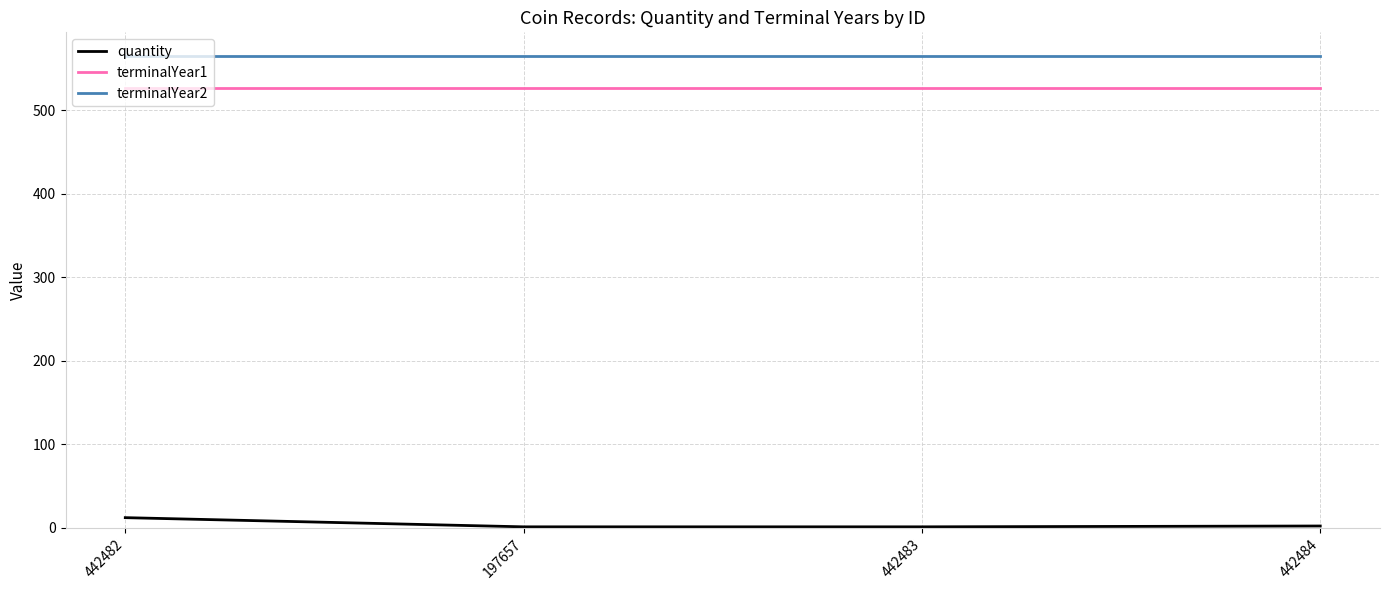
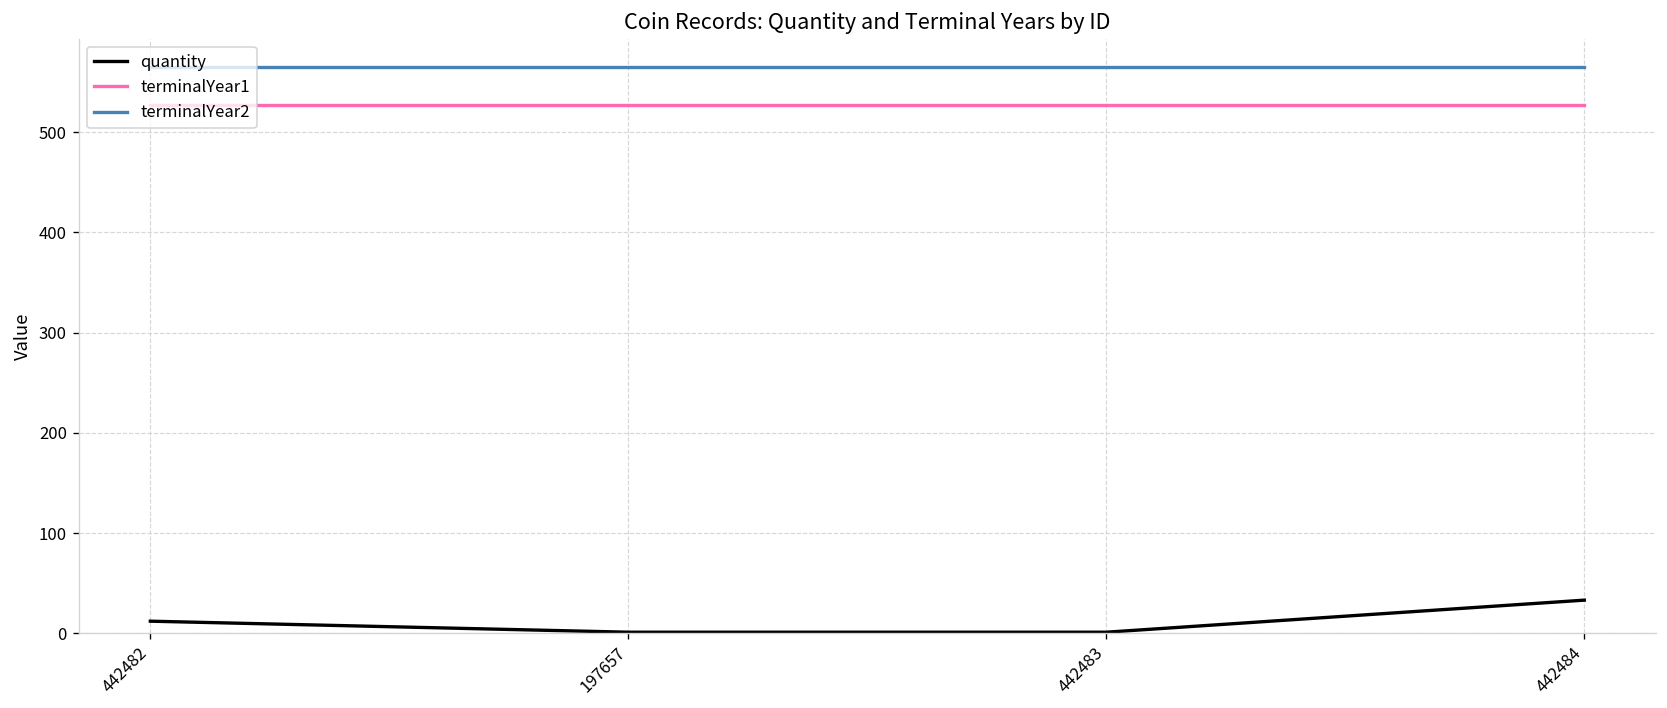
  {
    "quantity": {
      "442482": 10,
      "197657": 0,
      "442483": 0,
-     "442484": 0
+     "442484": 30
    },
    "terminalYear1": {
      "197657": 530,
      "442483": 530,
      "442484": 530
    },
    "terminalYear2": {
      "197657": 570,
      "442483": 570,
      "442484": 570
    }
  }
